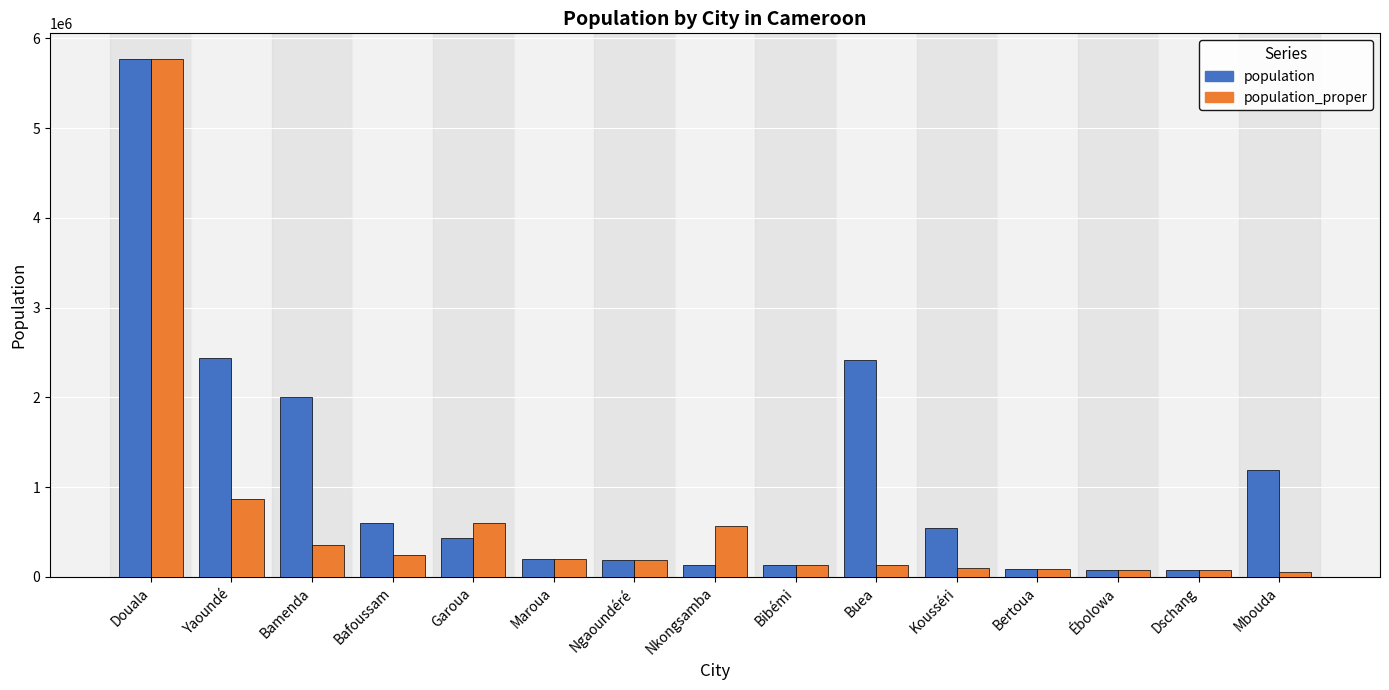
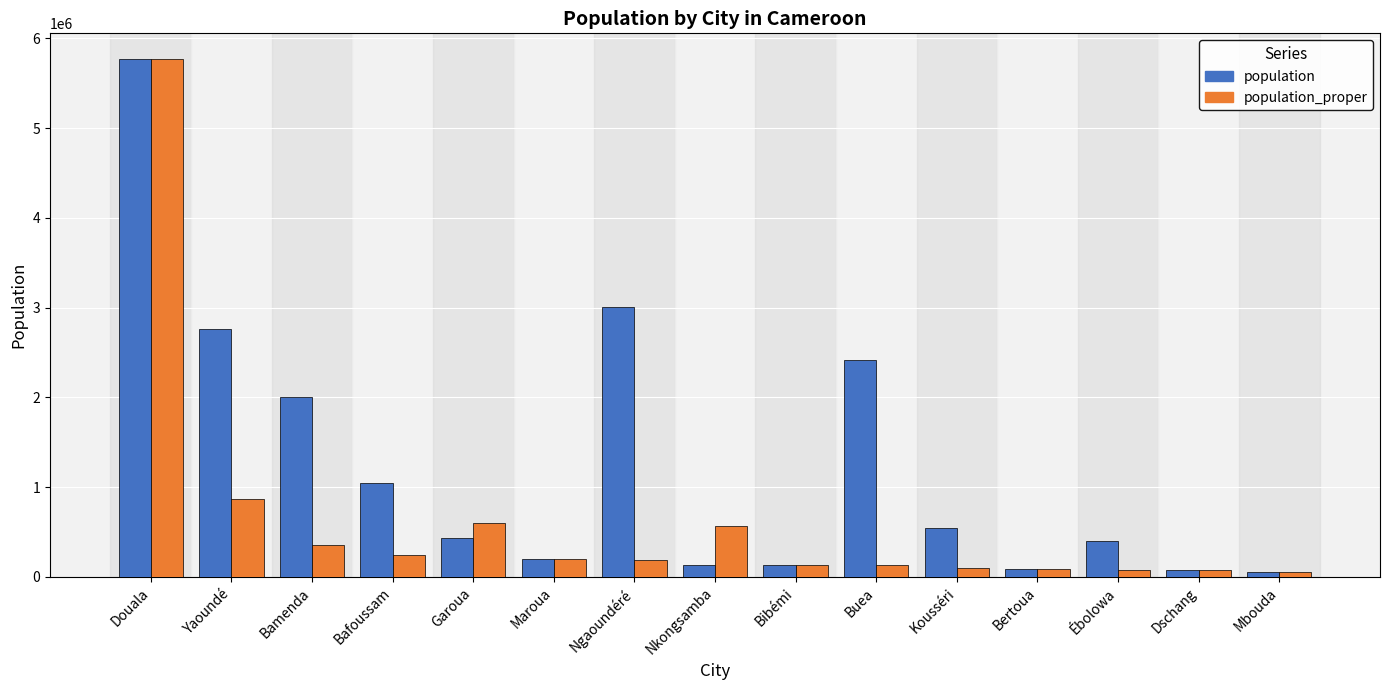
  {
    "population": {
      "Douala": 5800000,
-     "Yaoundé": 2400000,
+     "Yaoundé": 2800000,
      "Bamenda": 2000000,
-     "Bafoussam": 600000,
+     "Bafoussam": 1000000,
      "Garoua": 400000,
      "Maroua": 200000,
-     "Ngaoundéré": 200000,
+     "Ngaoundéré": 3000000,
      "Nkongsamba": 100000,
      "Bibémi": 100000,
      "Buea": 2400000,
      "Kousséri": 500000,
      "Bertoua": 100000,
-     "Ébolowa": 100000,
+     "Ébolowa": 400000,
      "Dschang": 100000,
-     "Mbouda": 1200000
+     "Mbouda": 0
    },
    "population_proper": {
      "Douala": 5800000,
      "Yaoundé": 900000,
      "Bamenda": 300000,
      "Bafoussam": 200000,
      "Garoua": 600000,
      "Maroua": 200000,
      "Ngaoundéré": 200000,
      "Nkongsamba": 600000,
      "Bibémi": 100000,
      "Buea": 100000,
      "Kousséri": 100000,
      "Bertoua": 100000,
      "Ébolowa": 100000,
      "Dschang": 100000,
      "Mbouda": 0
    }
  }
